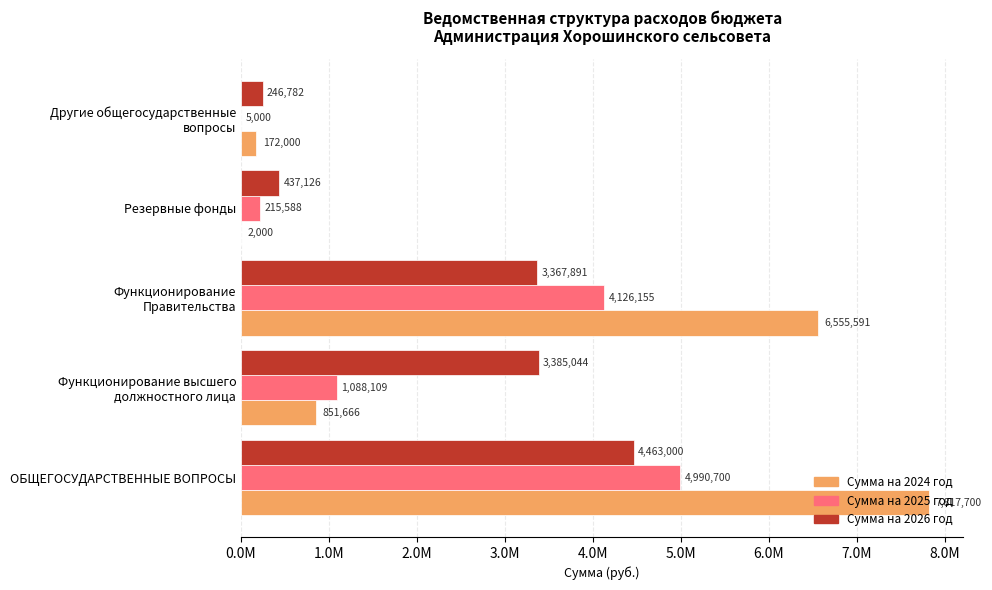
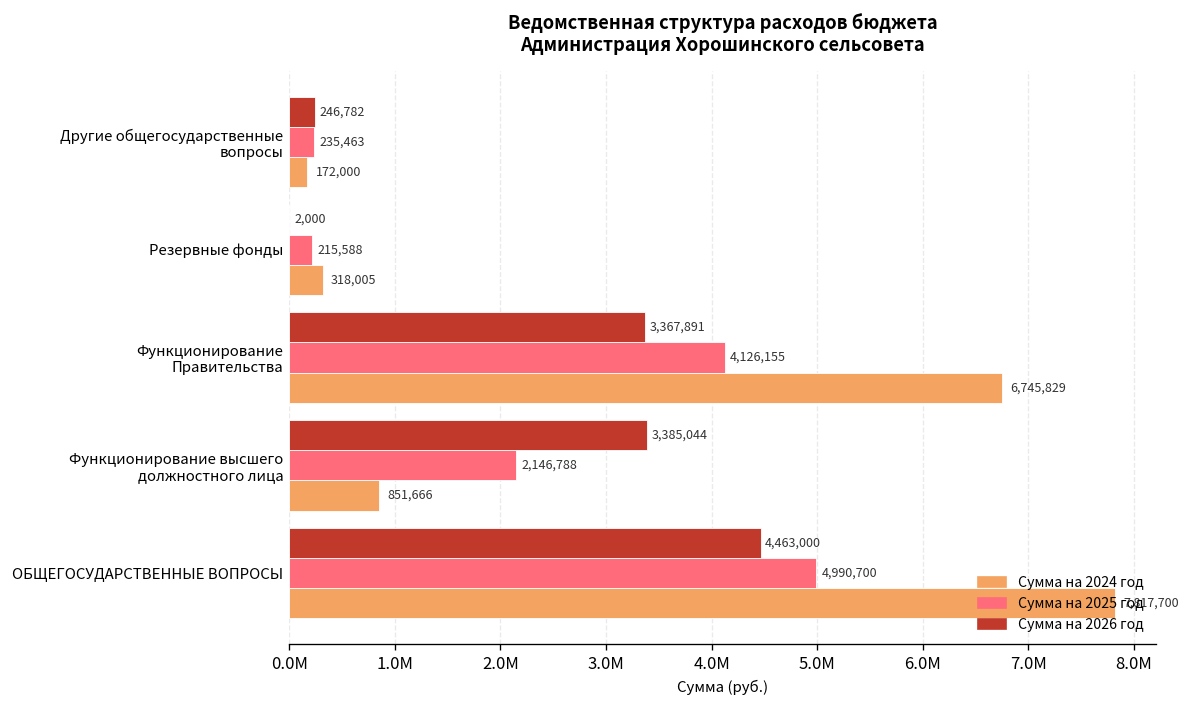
  {
    "Сумма на 2024 год": {
      "Другие общегосударственные вопросы": "172,000",
-     "Резервные фонды": "2,000",
-     "Функционирование Правительства": "6,555,591",
+     "Резервные фонды": "318,005",
+     "Функционирование Правительства": "6,745,829",
      "Функционирование высшего должностного лица": "851,666",
      "ОБЩЕГОСУДАРСТВЕННЫЕ ВОПРОСЫ": "7,817,700"
    },
    "Сумма на 2025 год": {
-     "Другие общегосударственные вопросы": "5,000",
+     "Другие общегосударственные вопросы": "235,463",
      "Резервные фонды": "215,588",
      "Функционирование Правительства": "4,126,155",
-     "Функционирование высшего должностного лица": "1,088,109",
+     "Функционирование высшего должностного лица": "2,146,788",
      "ОБЩЕГОСУДАРСТВЕННЫЕ ВОПРОСЫ": "4,990,700"
    },
    "Сумма на 2026 год": {
      "Другие общегосударственные вопросы": "246,782",
-     "Резервные фонды": "437,126",
+     "Резервные фонды": "2,000",
      "Функционирование Правительства": "3,367,891",
      "Функционирование высшего должностного лица": "3,385,044",
      "ОБЩЕГОСУДАРСТВЕННЫЕ ВОПРОСЫ": "4,463,000"
    }
  }
